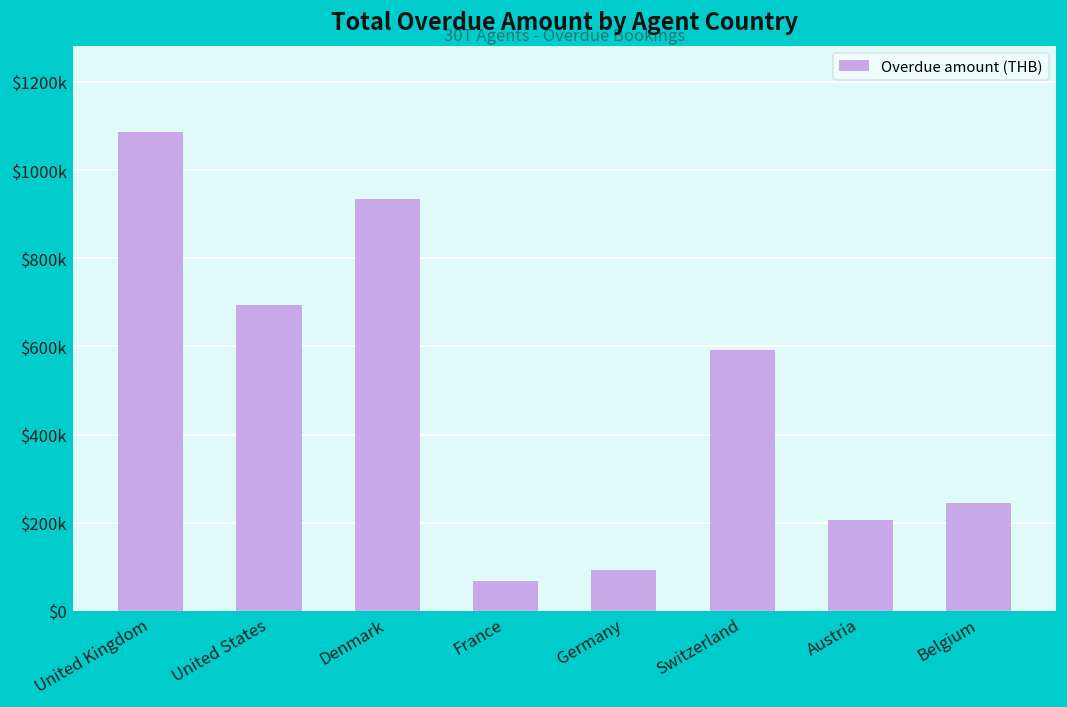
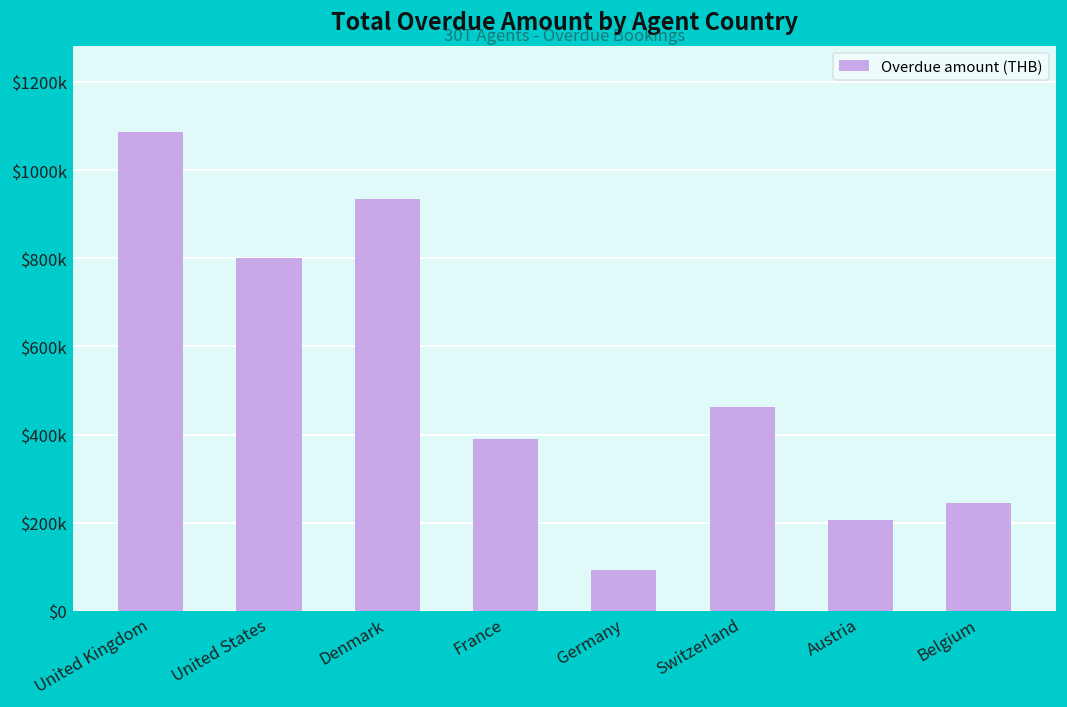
  {
    "United Kingdom": "$1090000",
-   "United States": "$690000",
+   "United States": "$800000",
    "Denmark": "$940000",
-   "France": "$70000",
+   "France": "$390000",
    "Germany": "$90000",
-   "Switzerland": "$590000",
+   "Switzerland": "$460000",
    "Austria": "$210000",
    "Belgium": "$250000"
  }
